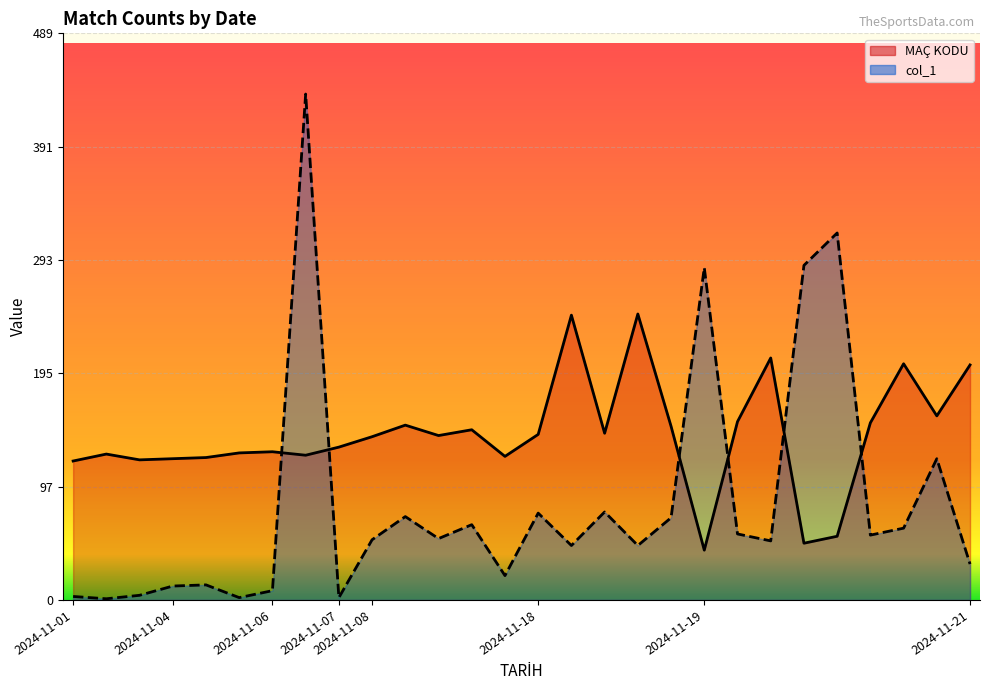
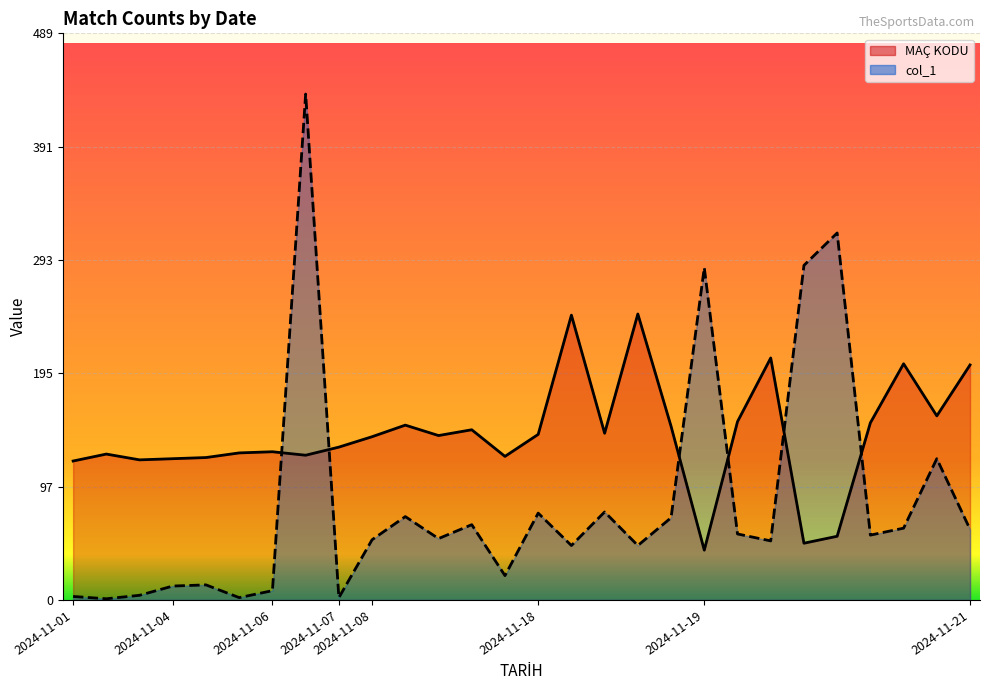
  {
    "MAÇ KODU": {
      "2024-11-07": 132,
      "2024-11-21": 203
    },
    "col_1": {
      "2024-11-07": 2,
-     "2024-11-21": 31
+     "2024-11-21": 61
    }
  }
